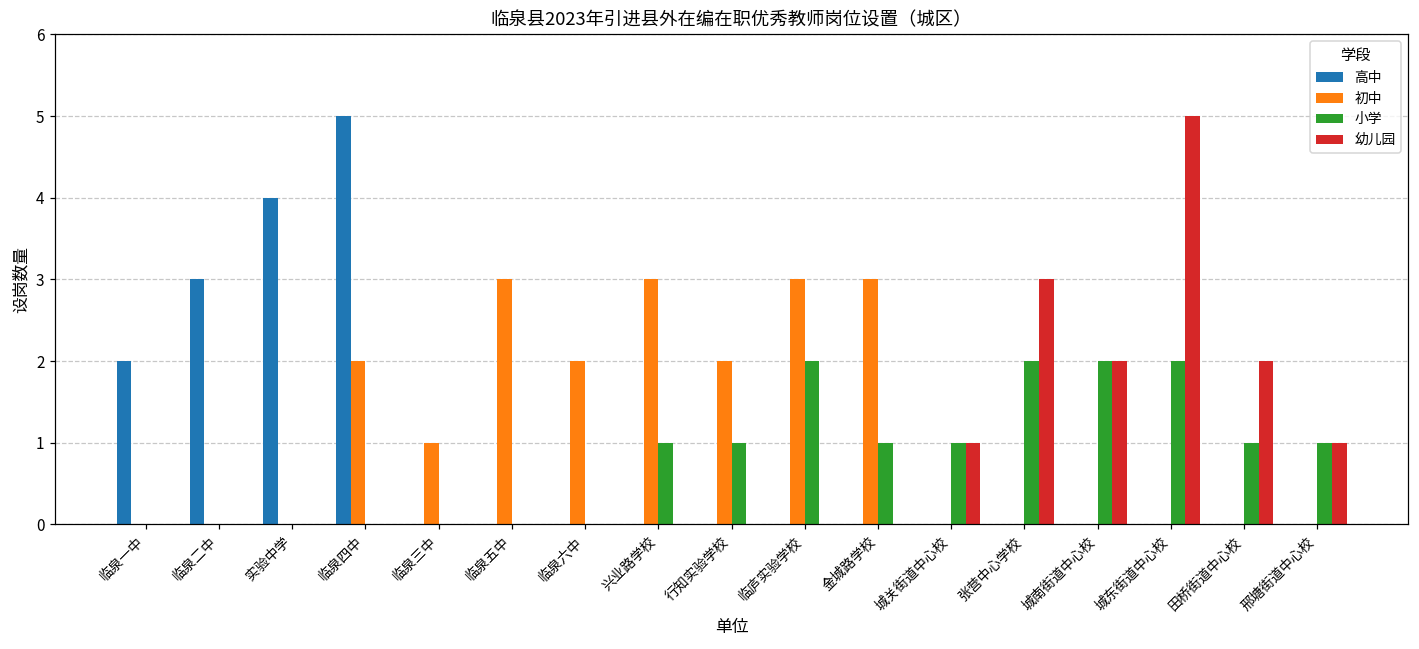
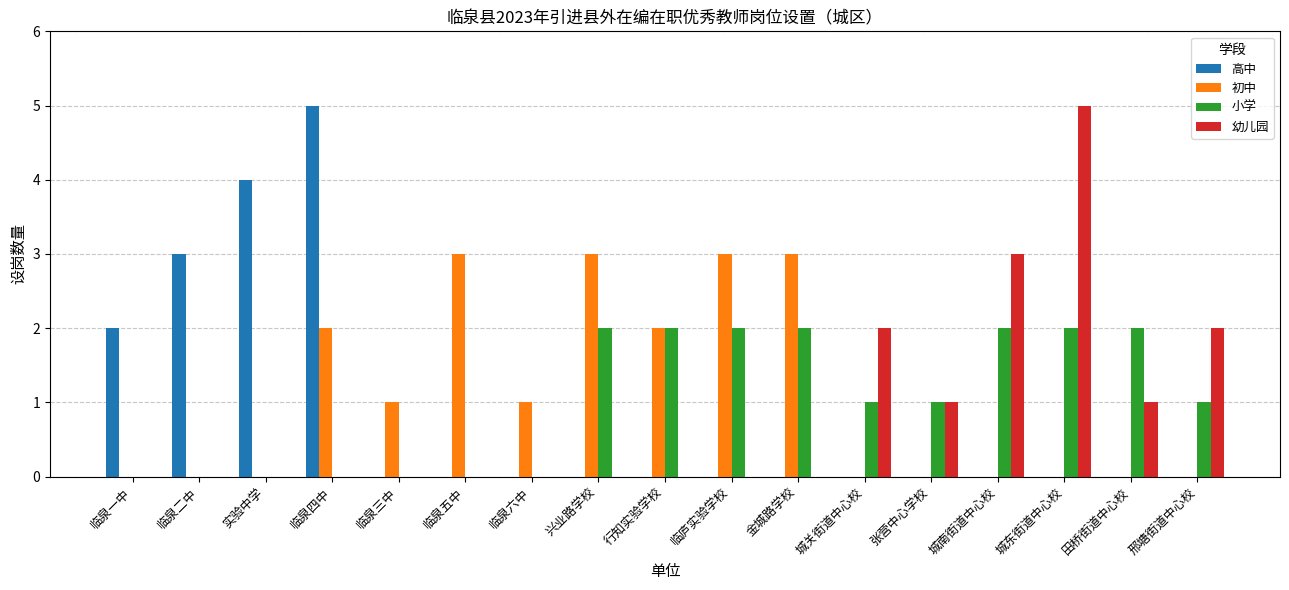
  {
    "高中": {
      "临泉一中": 2,
      "临泉二中": 3,
      "实验中学": 4,
      "临泉四中": 5,
      "临泉三中": 0,
      "临泉五中": 0,
      "临泉六中": 0,
      "兴业路学校": 0,
      "行知实验学校": 0,
      "临庐实验学校": 0,
      "金城路学校": 0,
      "城关街道中心校": 0,
      "张营中心学校": 0,
      "城南街道中心校": 0,
      "城东街道中心校": 0,
      "田桥街道中心校": 0,
      "邢塘街道中心校": 0
    },
    "初中": {
      "临泉一中": 0,
      "临泉二中": 0,
      "实验中学": 0,
      "临泉四中": 2,
      "临泉三中": 1,
      "临泉五中": 3,
-     "临泉六中": 2,
+     "临泉六中": 1,
      "兴业路学校": 3,
      "行知实验学校": 2,
      "临庐实验学校": 3,
      "金城路学校": 3,
      "城关街道中心校": 0,
      "张营中心学校": 0,
      "城南街道中心校": 0,
      "城东街道中心校": 0,
      "田桥街道中心校": 0,
      "邢塘街道中心校": 0
    },
    "小学": {
      "临泉一中": 0,
      "临泉二中": 0,
      "实验中学": 0,
      "临泉四中": 0,
      "临泉三中": 0,
      "临泉五中": 0,
      "临泉六中": 0,
-     "兴业路学校": 1,
-     "行知实验学校": 1,
+     "兴业路学校": 2,
+     "行知实验学校": 2,
      "临庐实验学校": 2,
-     "金城路学校": 1,
+     "金城路学校": 2,
      "城关街道中心校": 1,
-     "张营中心学校": 2,
+     "张营中心学校": 1,
      "城南街道中心校": 2,
      "城东街道中心校": 2,
-     "田桥街道中心校": 1,
+     "田桥街道中心校": 2,
      "邢塘街道中心校": 1
    },
    "幼儿园": {
      "临泉一中": 0,
      "临泉二中": 0,
      "实验中学": 0,
      "临泉四中": 0,
      "临泉三中": 0,
      "临泉五中": 0,
      "临泉六中": 0,
      "兴业路学校": 0,
      "行知实验学校": 0,
      "临庐实验学校": 0,
      "金城路学校": 0,
-     "城关街道中心校": 1,
-     "张营中心学校": 3,
-     "城南街道中心校": 2,
+     "城关街道中心校": 2,
+     "张营中心学校": 1,
+     "城南街道中心校": 3,
      "城东街道中心校": 5,
-     "田桥街道中心校": 2,
-     "邢塘街道中心校": 1
+     "田桥街道中心校": 1,
+     "邢塘街道中心校": 2
    }
  }
